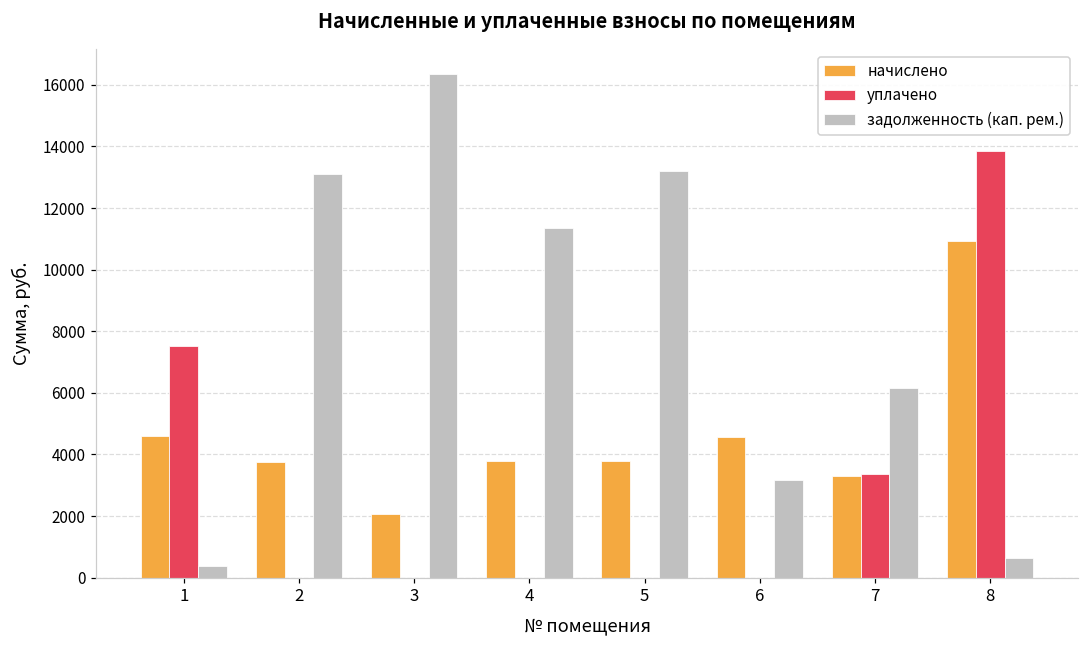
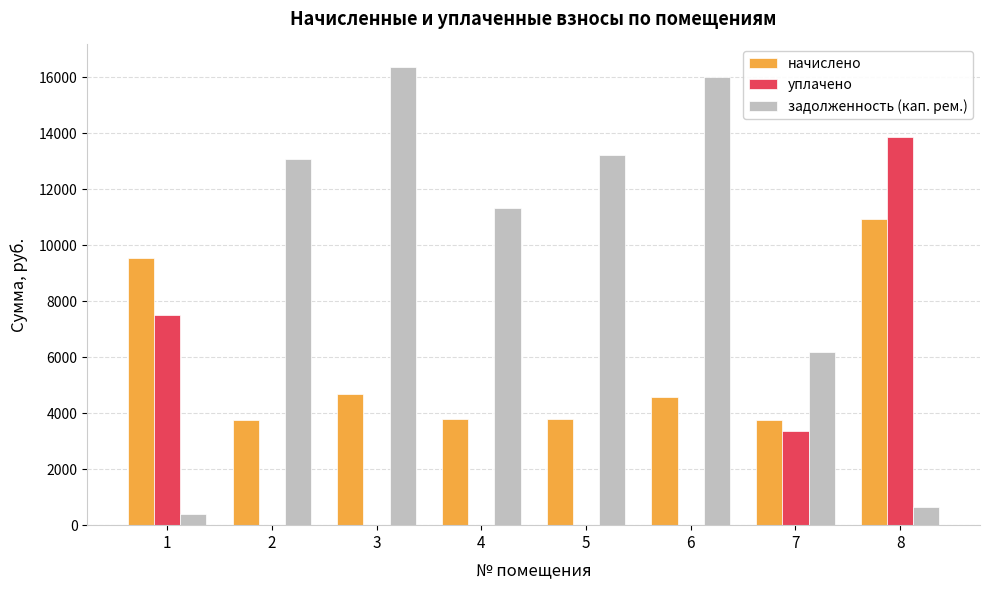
  {
    "начислено": {
-     "1": 4600,
+     "1": 9500,
      "2": 3700,
-     "3": 2100,
+     "3": 4700,
      "4": 3800,
      "5": 3800,
      "6": 4600,
-     "7": 3300,
+     "7": 3800,
      "8": 10900
    },
    "уплачено": {
      "1": 7500,
      "2": 0,
      "3": 0,
      "4": 0,
      "5": 0,
      "6": 0,
      "7": 3400,
      "8": 13900
    },
    "задолженность (кап. рем.)": {
      "1": 400,
      "2": 13100,
      "3": 16300,
      "4": 11300,
      "5": 13200,
-     "6": 3200,
+     "6": 16000,
      "7": 6200,
      "8": 600
    }
  }
